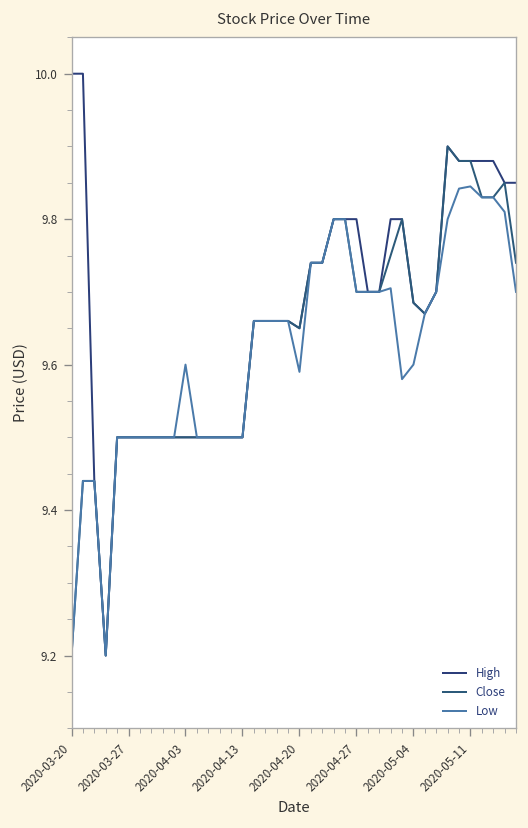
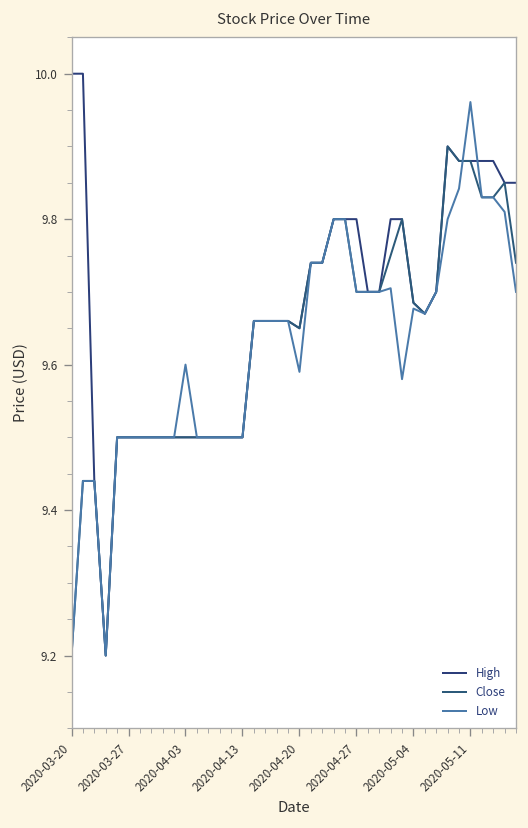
  {
    "Low": {
      "2020-04-03": 9.60,
      "2020-04-20": 9.59,
-     "2020-05-04": 9.60,
-     "2020-05-11": 9.85
+     "2020-05-04": 9.68,
+     "2020-05-11": 9.96
    }
  }
